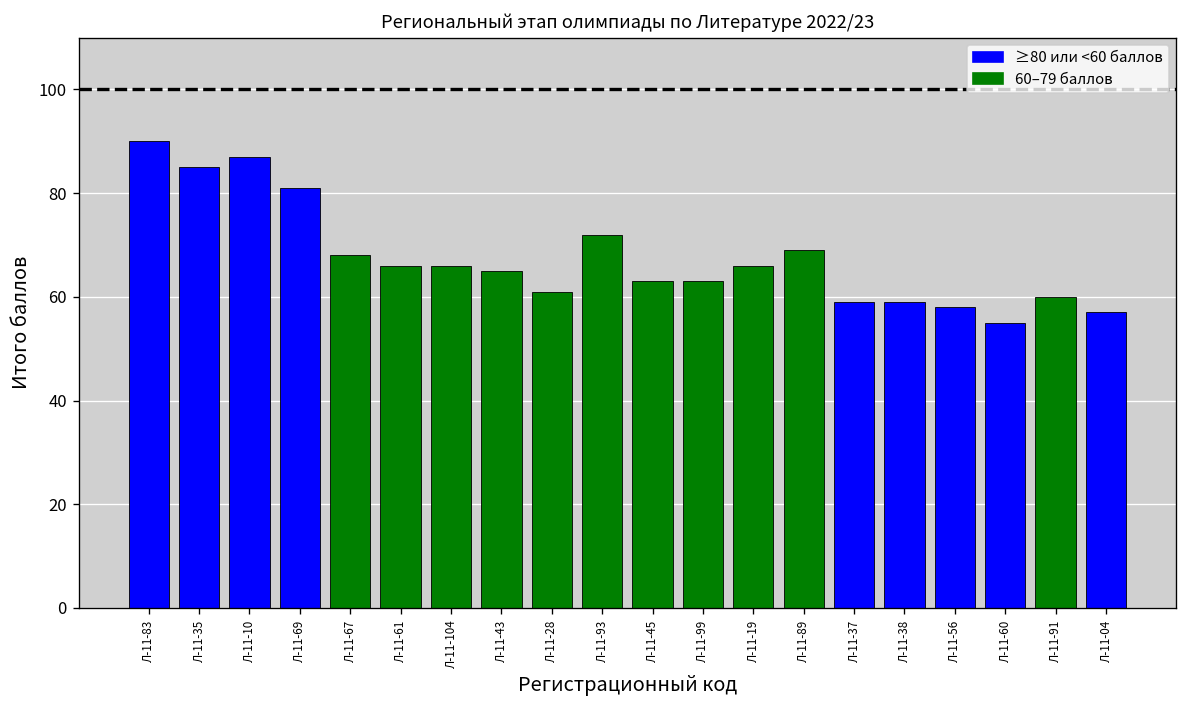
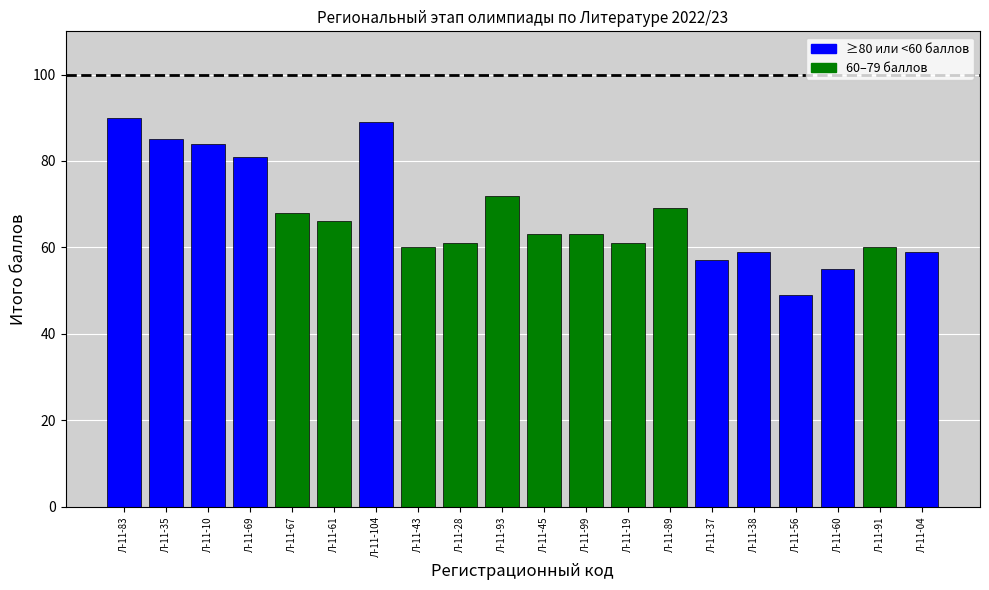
  {
    "Л-11-83": 90,
    "Л-11-35": 85,
-   "Л-11-10": 87,
+   "Л-11-10": 84,
    "Л-11-69": 81,
    "Л-11-67": 68,
    "Л-11-61": 66,
-   "Л-11-104": 66,
-   "Л-11-43": 65,
+   "Л-11-104": 89,
+   "Л-11-43": 60,
    "Л-11-28": 61,
    "Л-11-93": 72,
    "Л-11-45": 63,
    "Л-11-99": 63,
-   "Л-11-19": 66,
+   "Л-11-19": 61,
    "Л-11-89": 69,
-   "Л-11-37": 59,
+   "Л-11-37": 57,
    "Л-11-38": 59,
-   "Л-11-56": 58,
+   "Л-11-56": 49,
    "Л-11-60": 55,
    "Л-11-91": 60,
-   "Л-11-04": 57
+   "Л-11-04": 59
  }
